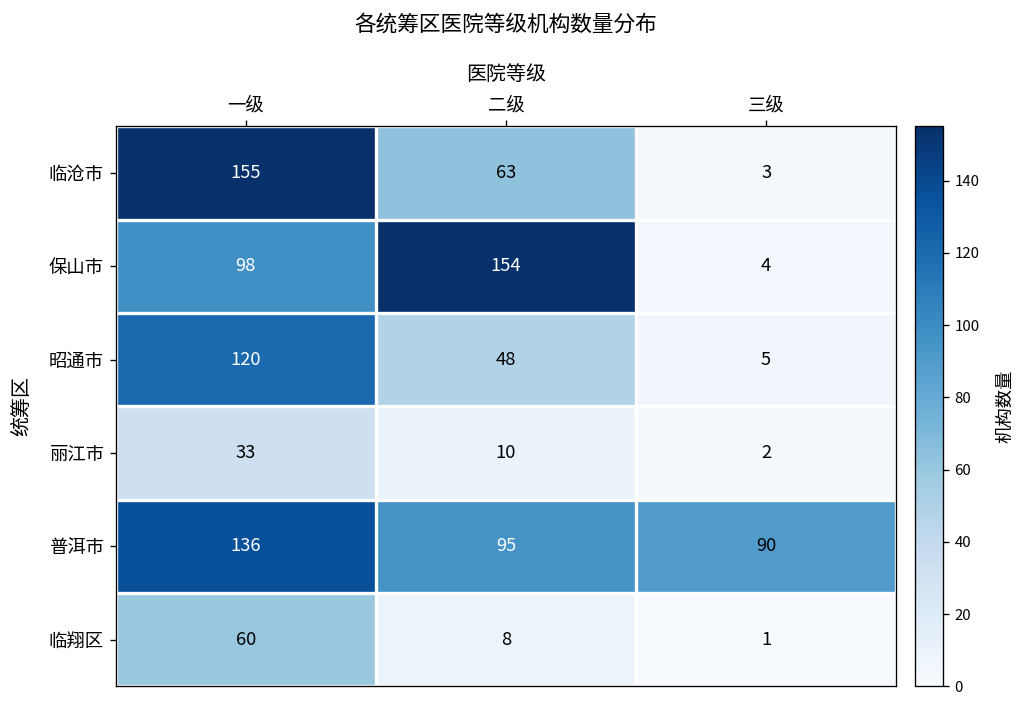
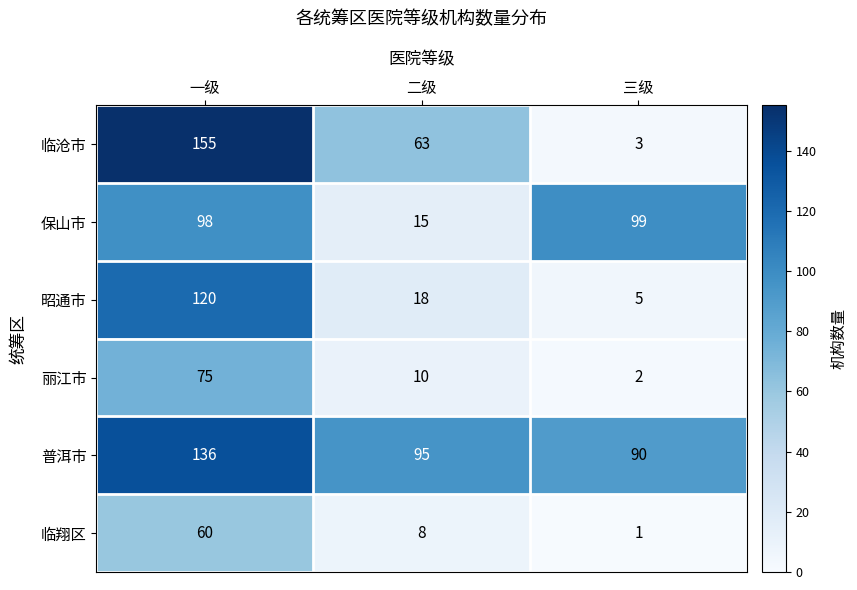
  {
    "临沧市": {
      "一级": 155,
      "二级": 63,
      "三级": 3
    },
    "保山市": {
      "一级": 98,
-     "二级": 154,
-     "三级": 4
+     "二级": 15,
+     "三级": 99
    },
    "昭通市": {
      "一级": 120,
-     "二级": 48,
+     "二级": 18,
      "三级": 5
    },
    "丽江市": {
-     "一级": 33,
+     "一级": 75,
      "二级": 10,
      "三级": 2
    },
    "普洱市": {
      "一级": 136,
      "二级": 95,
      "三级": 90
    },
    "临翔区": {
      "一级": 60,
      "二级": 8,
      "三级": 1
    }
  }
